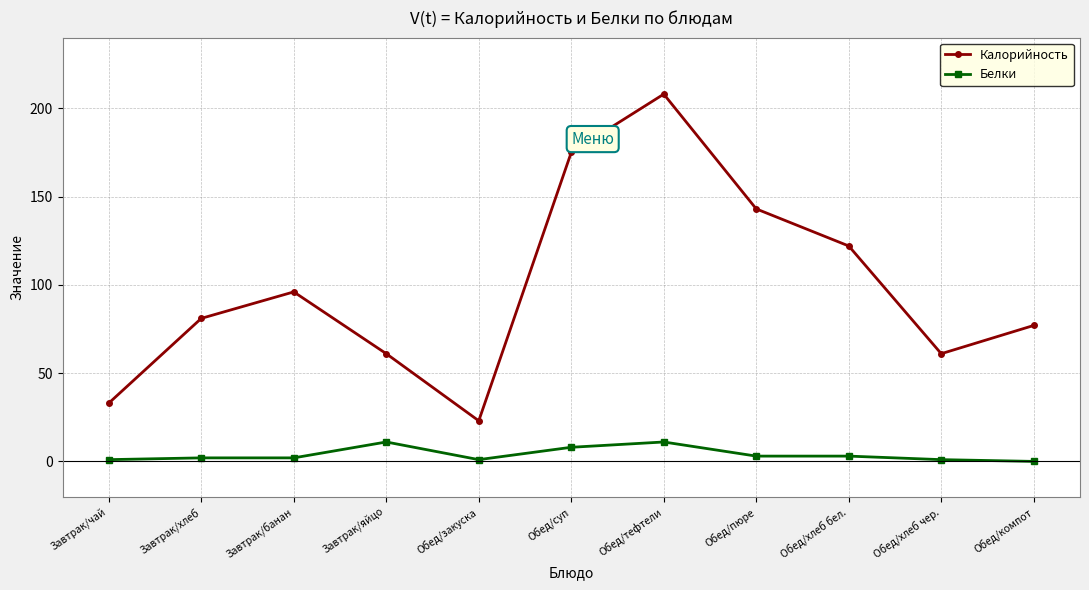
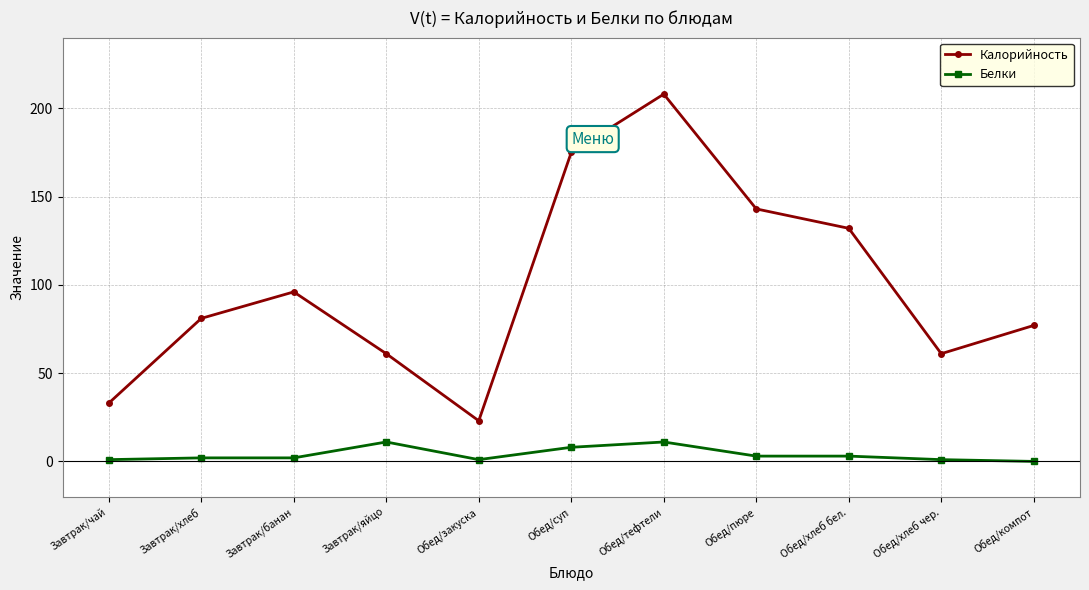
  {
    "Калорийность": {
      "Завтрак/чай": 33,
      "Завтрак/хлеб": 81,
      "Завтрак/банан": 96,
      "Завтрак/яйцо": 61,
      "Обед/закуска": 23,
      "Обед/суп": 175,
      "Обед/тефтели": 208,
      "Обед/пюре": 143,
-     "Обед/хлеб бел.": 122,
+     "Обед/хлеб бел.": 132,
      "Обед/хлеб чер.": 61,
      "Обед/компот": 77
    },
    "Белки": {
      "Завтрак/чай": 1,
      "Завтрак/хлеб": 2,
      "Завтрак/банан": 2,
      "Завтрак/яйцо": 11,
      "Обед/закуска": 1,
      "Обед/суп": 8,
      "Обед/тефтели": 11,
      "Обед/пюре": 3,
      "Обед/хлеб бел.": 3,
      "Обед/хлеб чер.": 1,
      "Обед/компот": 0
    }
  }
